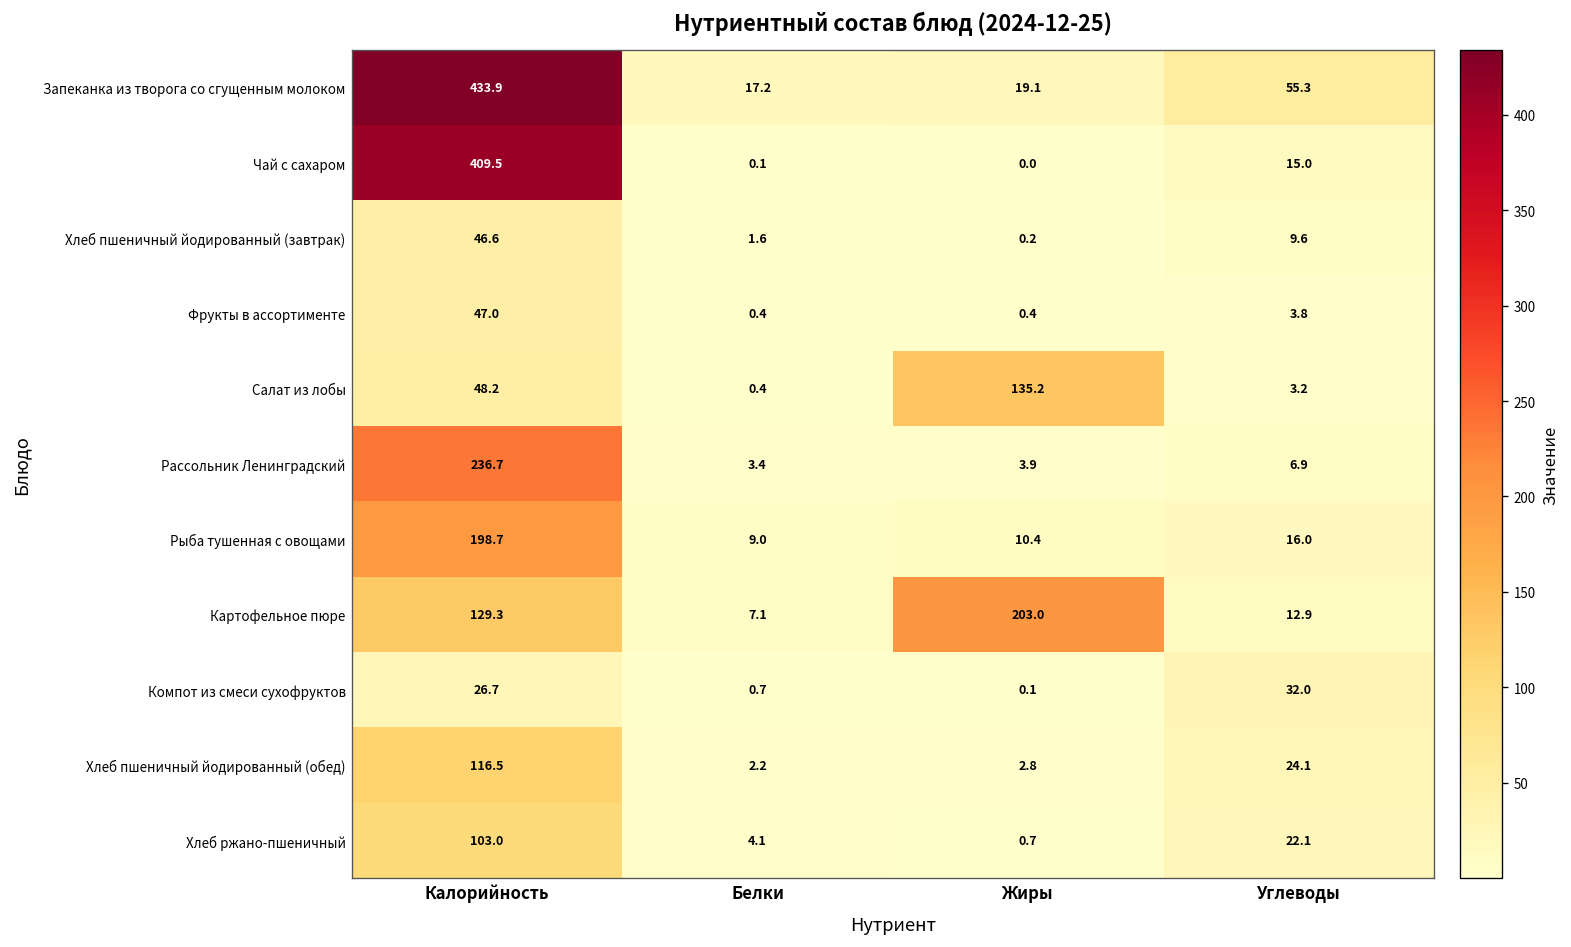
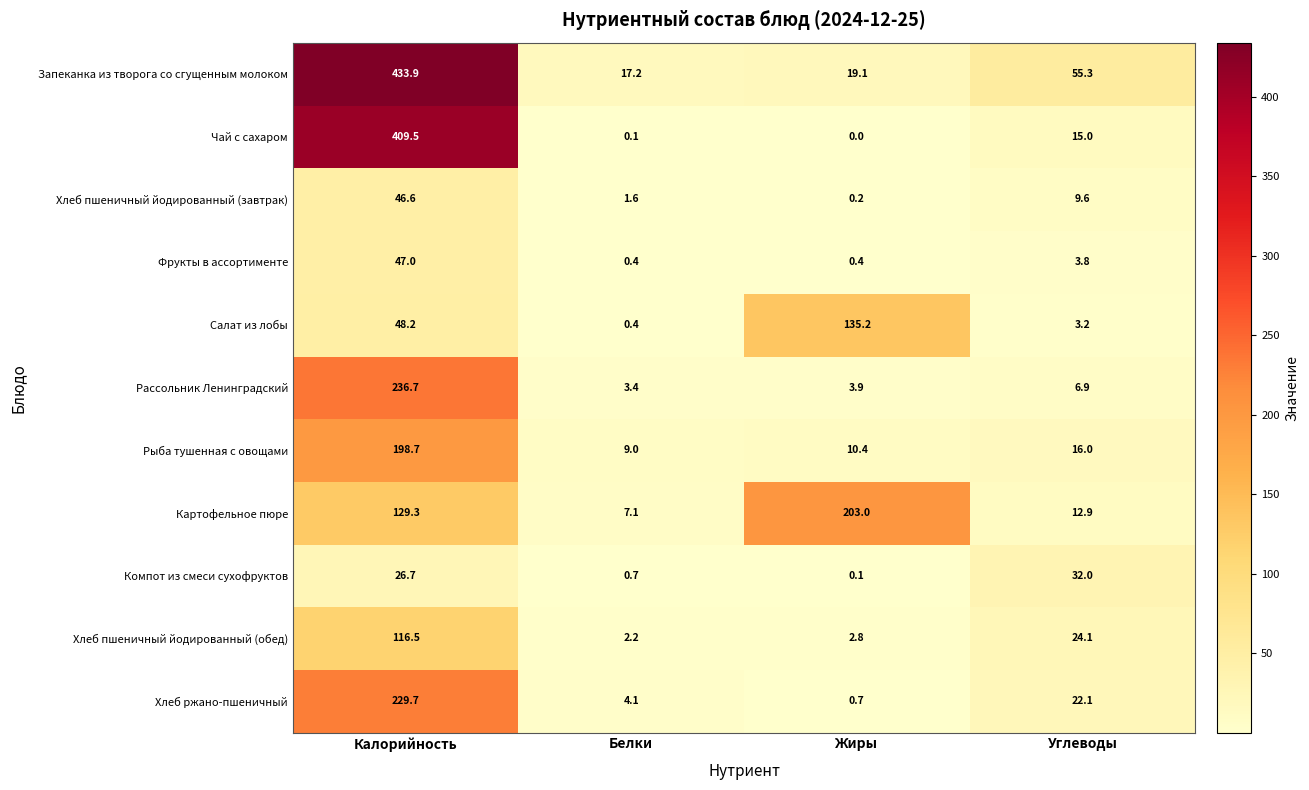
  {
    "Запеканка из творога со сгущенным молоком": {
      "Калорийность": 433.9,
      "Белки": 17.2,
      "Жиры": 19.1,
      "Углеводы": 55.3
    },
    "Чай с сахаром": {
      "Калорийность": 409.5,
      "Белки": 0.1,
      "Жиры": 0.0,
      "Углеводы": 15.0
    },
    "Хлеб пшеничный йодированный (завтрак)": {
      "Калорийность": 46.6,
      "Белки": 1.6,
      "Жиры": 0.2,
      "Углеводы": 9.6
    },
    "Фрукты в ассортименте": {
      "Калорийность": 47.0,
      "Белки": 0.4,
      "Жиры": 0.4,
      "Углеводы": 3.8
    },
    "Салат из лобы": {
      "Калорийность": 48.2,
      "Белки": 0.4,
      "Жиры": 135.2,
      "Углеводы": 3.2
    },
    "Рассольник Ленинградский": {
      "Калорийность": 236.7,
      "Белки": 3.4,
      "Жиры": 3.9,
      "Углеводы": 6.9
    },
    "Рыба тушенная с овощами": {
      "Калорийность": 198.7,
      "Белки": 9.0,
      "Жиры": 10.4,
      "Углеводы": 16.0
    },
    "Картофельное пюре": {
      "Калорийность": 129.3,
      "Белки": 7.1,
      "Жиры": 203.0,
      "Углеводы": 12.9
    },
    "Компот из смеси сухофруктов": {
      "Калорийность": 26.7,
      "Белки": 0.7,
      "Жиры": 0.1,
      "Углеводы": 32.0
    },
    "Хлеб пшеничный йодированный (обед)": {
      "Калорийность": 116.5,
      "Белки": 2.2,
      "Жиры": 2.8,
      "Углеводы": 24.1
    },
    "Хлеб ржано-пшеничный": {
-     "Калорийность": 103.0,
+     "Калорийность": 229.7,
      "Белки": 4.1,
      "Жиры": 0.7,
      "Углеводы": 22.1
    }
  }
